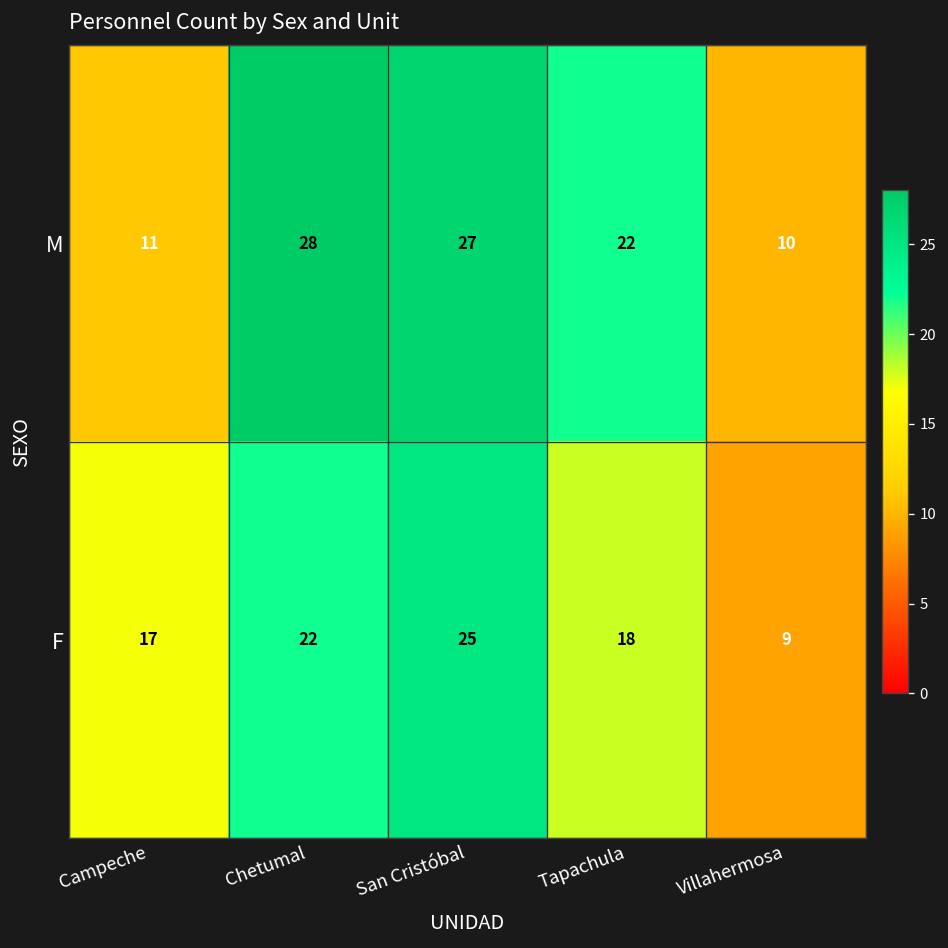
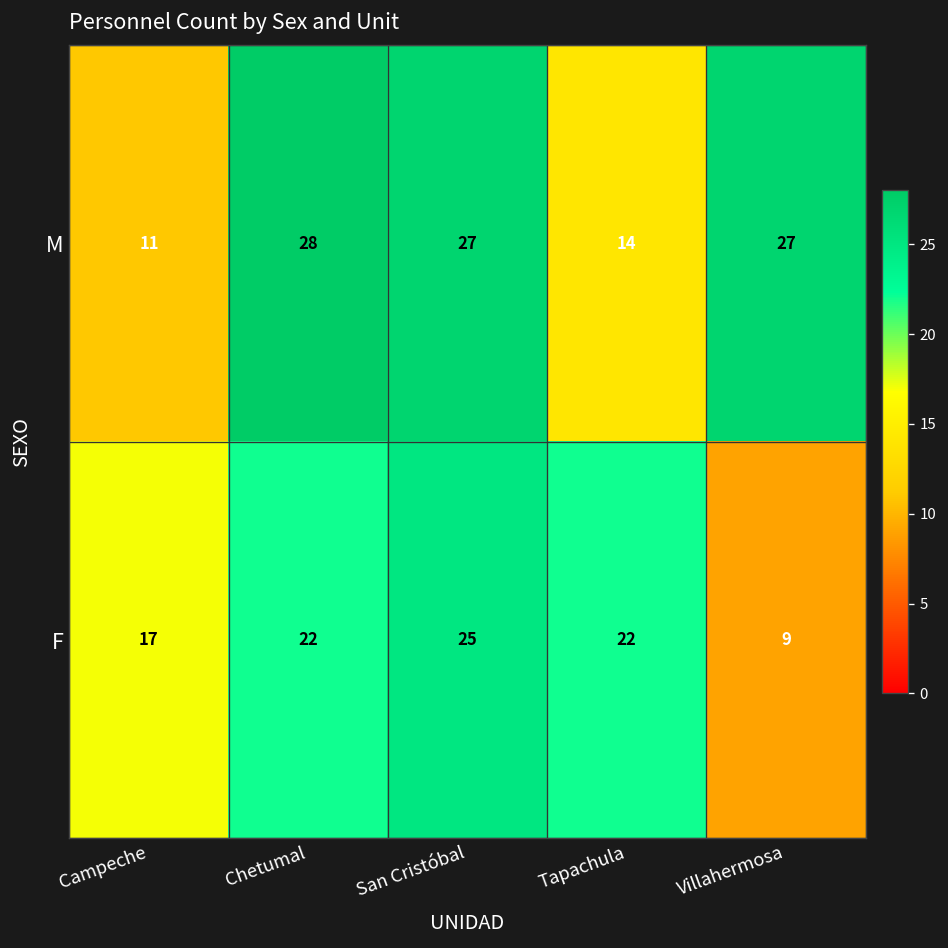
  {
    "M": {
      "Campeche": 11,
      "Chetumal": 28,
      "San Cristóbal": 27,
-     "Tapachula": 22,
-     "Villahermosa": 10
+     "Tapachula": 14,
+     "Villahermosa": 27
    },
    "F": {
      "Campeche": 17,
      "Chetumal": 22,
      "San Cristóbal": 25,
-     "Tapachula": 18,
+     "Tapachula": 22,
      "Villahermosa": 9
    }
  }
